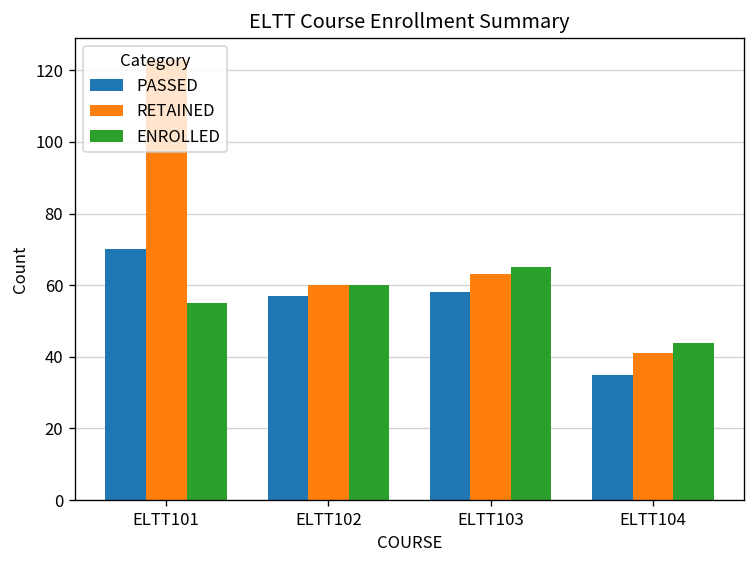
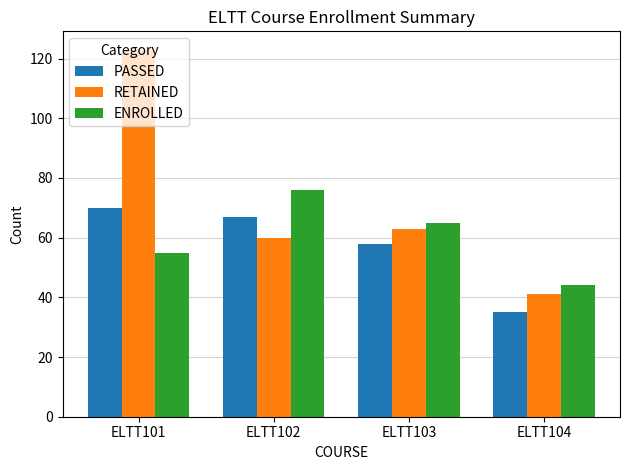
  {
    "PASSED": {
      "ELTT101": 70,
-     "ELTT102": 57,
+     "ELTT102": 67,
      "ELTT103": 58,
      "ELTT104": 35
    },
    "RETAINED": {
      "ELTT102": 60,
      "ELTT103": 63,
      "ELTT104": 41
    },
    "ENROLLED": {
      "ELTT101": 55,
-     "ELTT102": 60,
+     "ELTT102": 76,
      "ELTT103": 65,
      "ELTT104": 44
    }
  }
